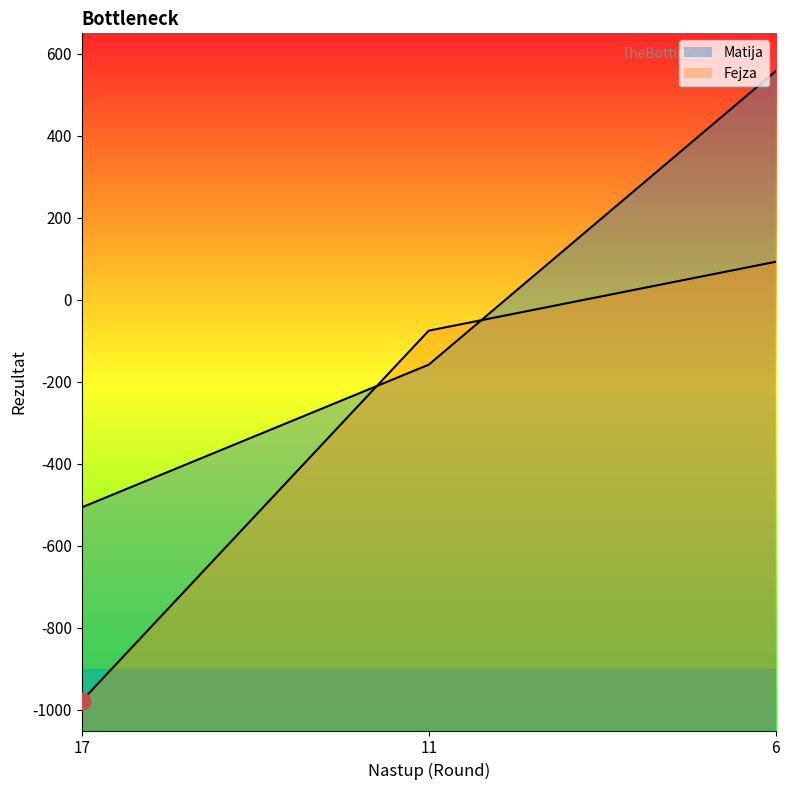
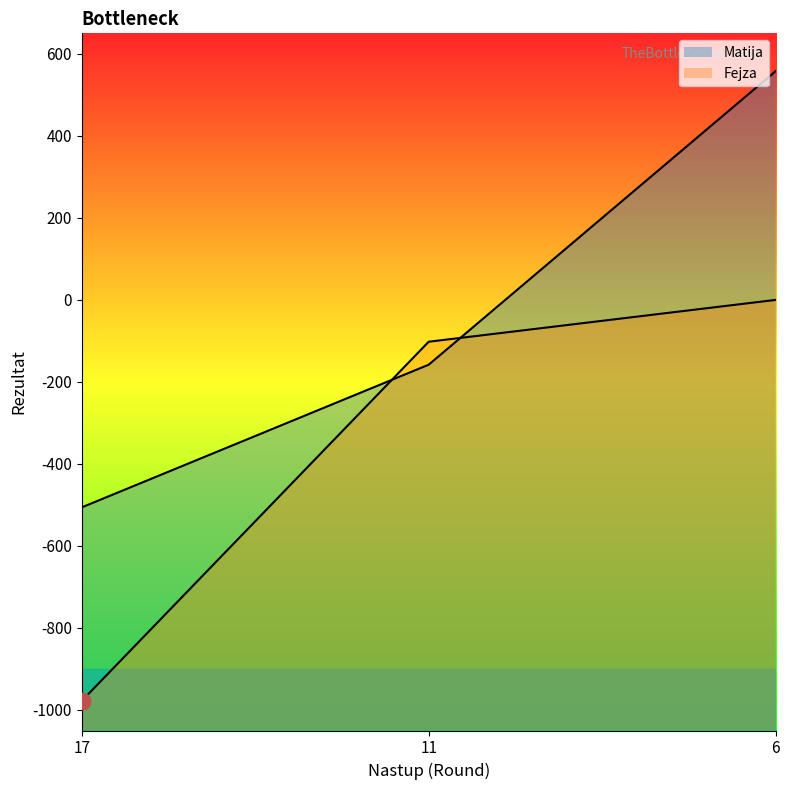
  {
    "Matija": {
      "17": -510,
      "11": -160,
      "6": 560
    },
    "Fejza": {
-     "11": -80,
-     "6": 90
+     "11": -100,
+     "6": 0
    }
  }
